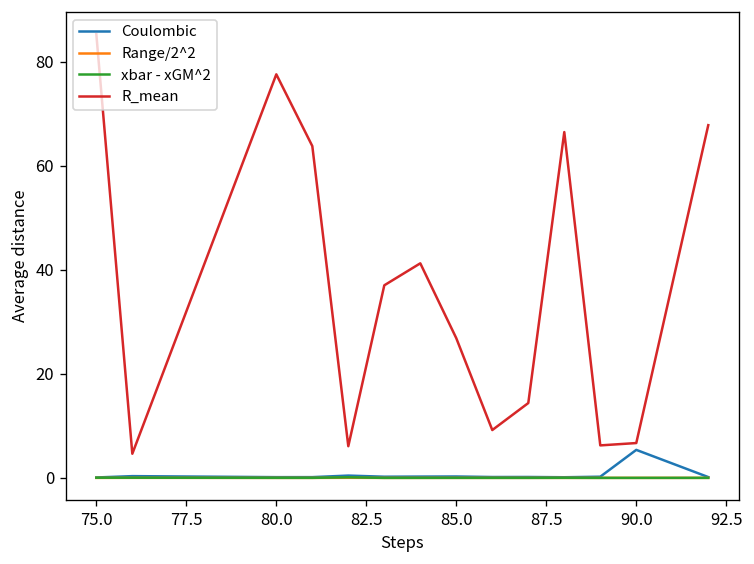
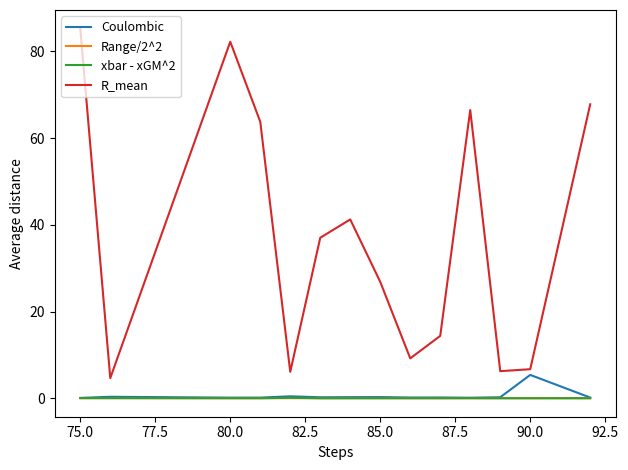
  {
    "Coulombic": {
      "90.0": 5
    },
    "xbar - xGM^2": {
      "90.0": 0
    },
    "R_mean": {
-     "80.0": 78,
+     "80.0": 82,
      "85.0": 27,
      "90.0": 7
    }
  }
